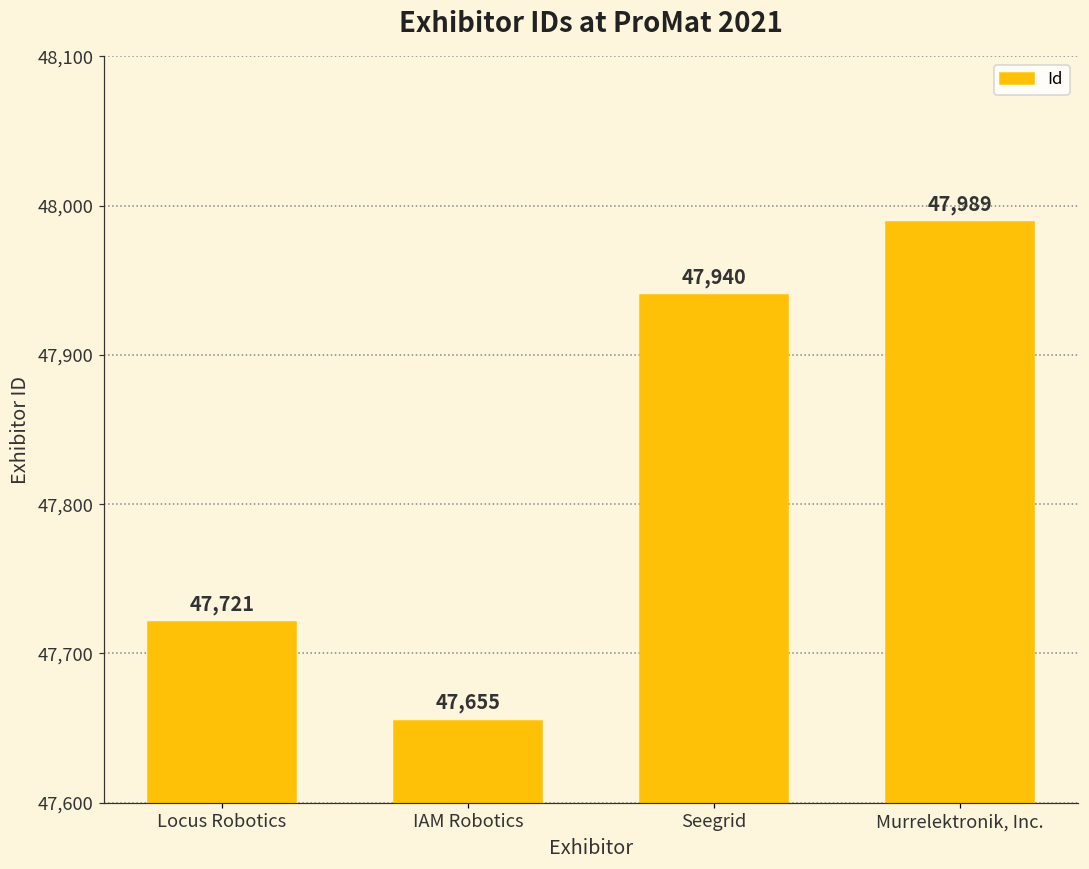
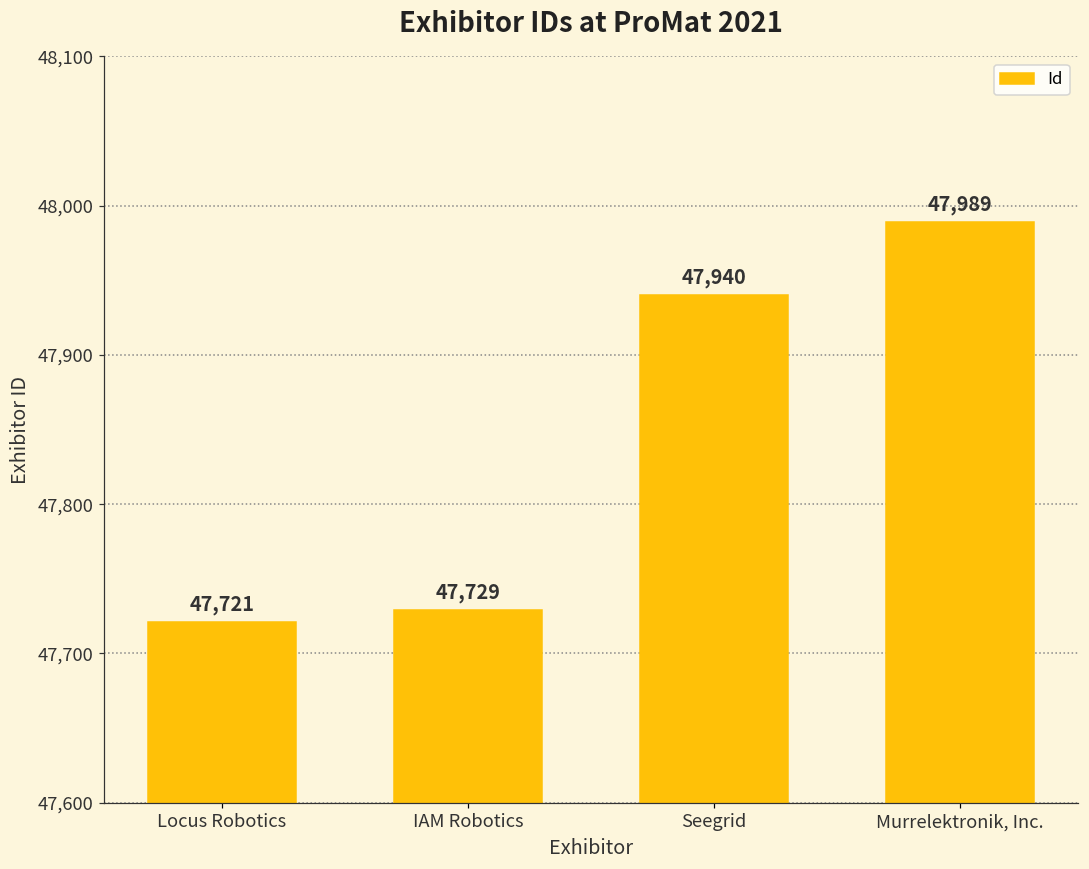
  {
    "Locus Robotics": "47,721",
-   "IAM Robotics": "47,655",
+   "IAM Robotics": "47,729",
    "Seegrid": "47,940",
    "Murrelektronik, Inc.": "47,989"
  }
